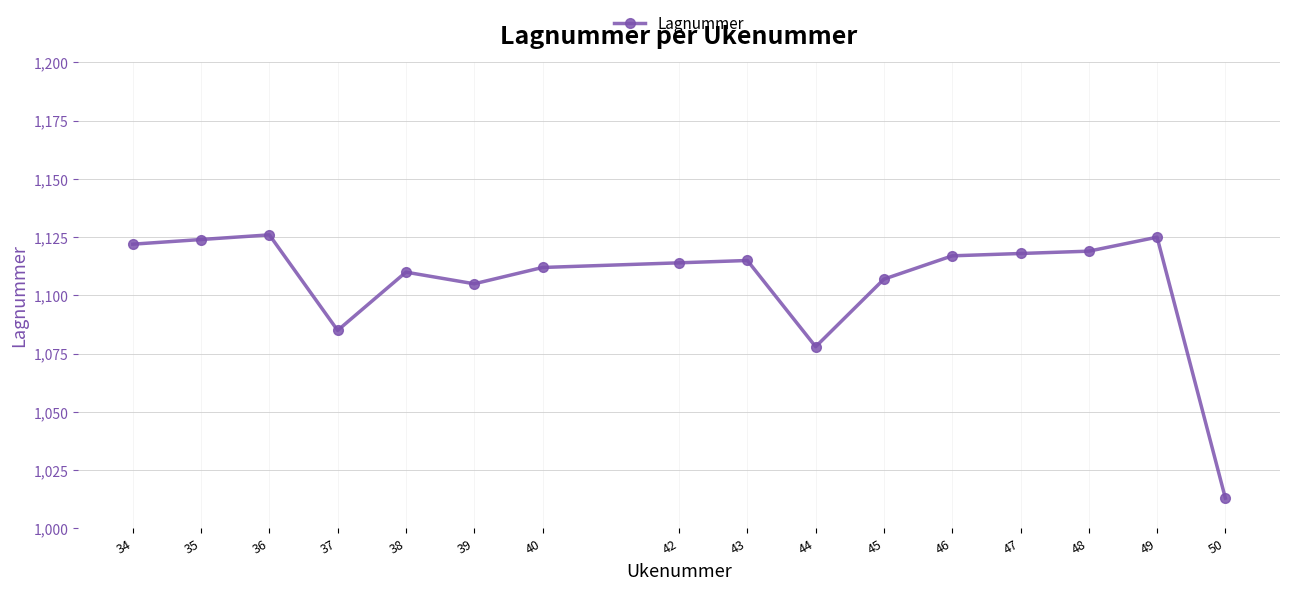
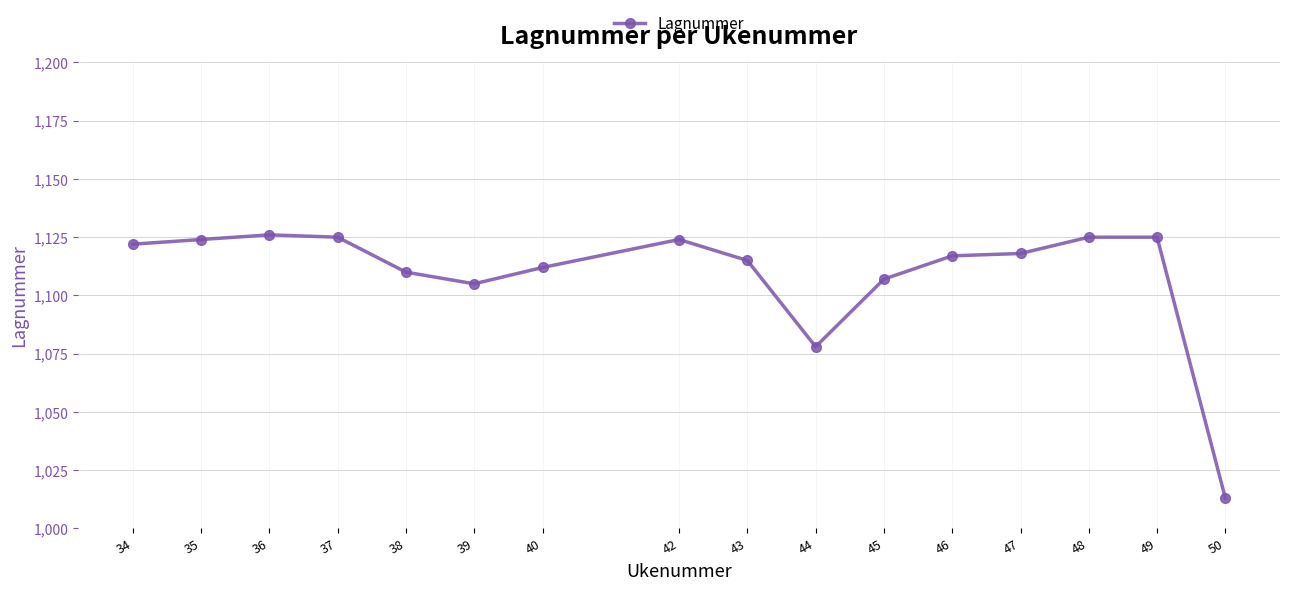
  {
    "34": "1,122",
    "35": "1,124",
    "36": "1,126",
-   "37": "1,085",
+   "37": "1,125",
    "38": "1,110",
    "39": "1,105",
    "40": "1,112",
-   "42": "1,114",
+   "42": "1,124",
    "43": "1,115",
    "44": "1,078",
    "45": "1,107",
    "46": "1,117",
    "47": "1,118",
-   "48": "1,119",
+   "48": "1,125",
    "49": "1,125",
    "50": "1,013"
  }
